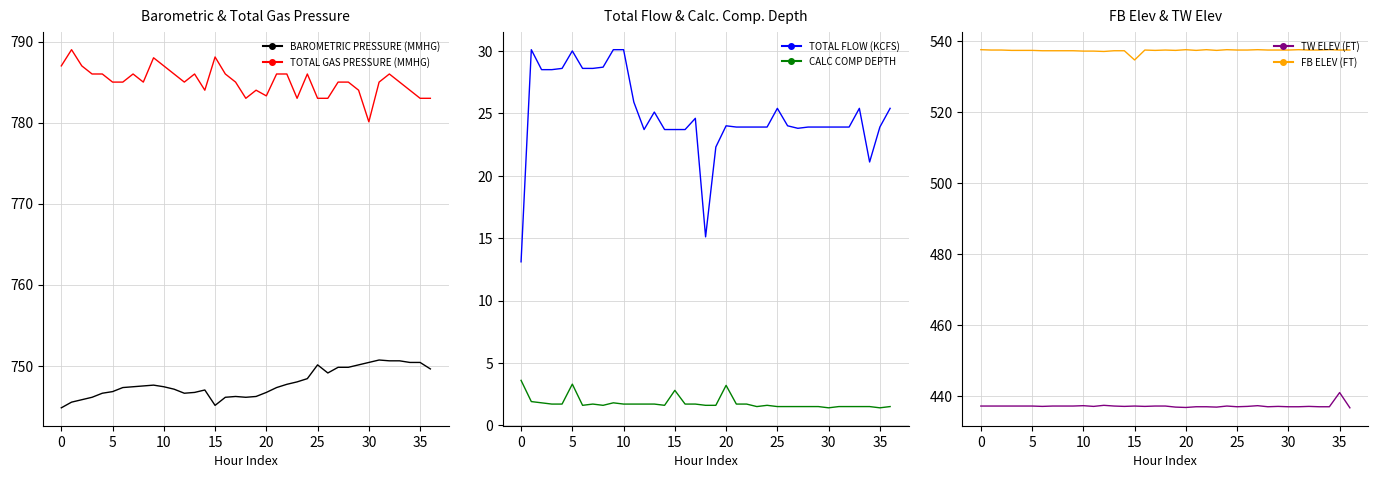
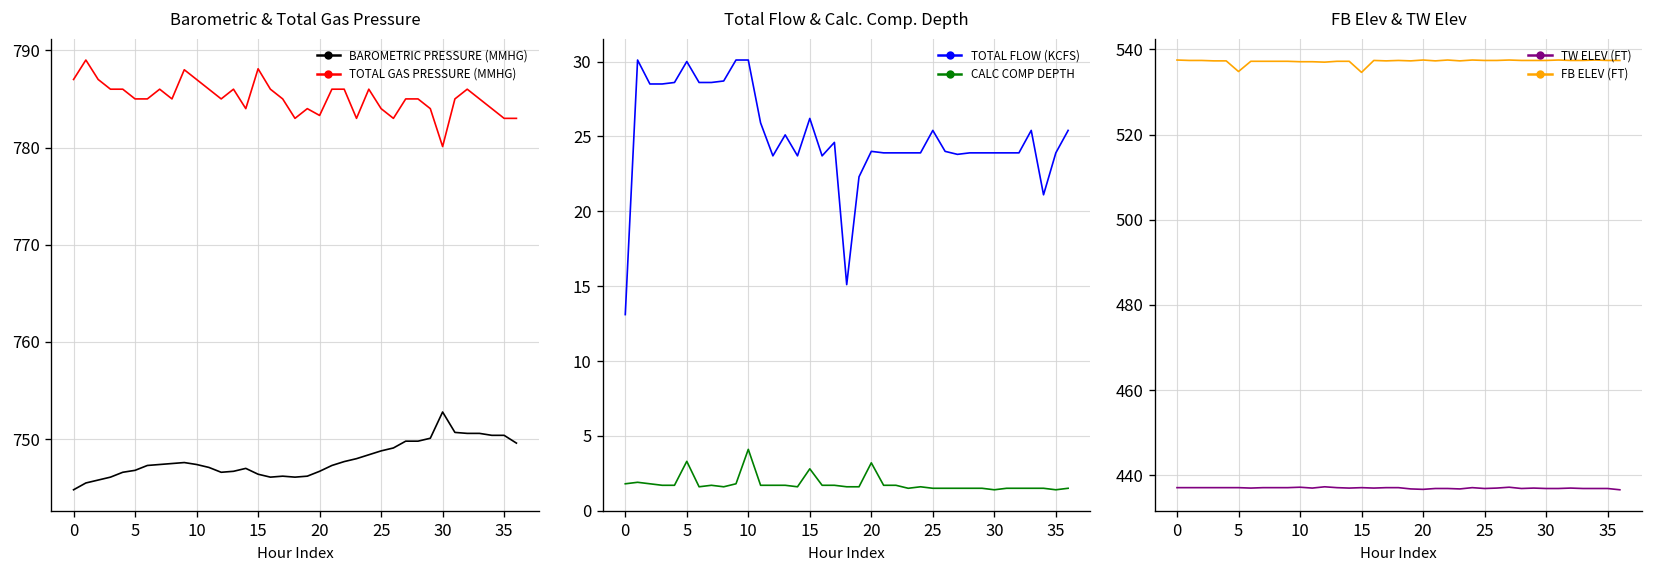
  {
    "Barometric & Total Gas Pressure": {
      "BAROMETRIC PRESSURE (MMHG)": {
        "0": 745,
        "5": 747,
        "10": 747,
-       "15": 745,
+       "15": 746,
        "20": 747,
-       "25": 750,
-       "30": 750,
+       "25": 749,
+       "30": 753,
        "35": 750
      },
      "TOTAL GAS PRESSURE (MMHG)": {
        "0": 787,
        "5": 785,
        "10": 787,
        "15": 788,
        "20": 783,
-       "25": 783,
+       "25": 784,
        "30": 780,
        "35": 783
      }
    },
    "Total Flow & Calc. Comp. Depth": {
      "TOTAL FLOW (KCFS)": {
        "0": 13.1,
        "5": 30.0,
        "10": 30.1,
-       "15": 23.7,
+       "15": 26.2,
        "20": 24.0,
        "25": 25.4,
        "30": 23.9,
        "35": 23.9
      },
      "CALC COMP DEPTH": {
-       "0": 3.6,
+       "0": 1.8,
        "5": 3.3,
-       "10": 1.7,
+       "10": 4.1,
        "15": 2.8,
        "20": 3.2,
        "25": 1.5,
        "30": 1.4,
        "35": 1.4
      }
    },
    "FB Elev & TW Elev": {
      "TW ELEV (FT)": {
        "0": 437,
        "5": 437,
        "10": 437,
        "15": 437,
        "20": 437,
        "25": 437,
        "30": 437,
-       "35": 441
+       "35": 437
      },
      "FB ELEV (FT)": {
        "0": 538,
-       "5": 537,
+       "5": 535,
        "10": 537,
        "15": 535,
        "20": 538,
        "25": 537,
        "30": 537,
        "35": 537
      }
    }
  }
